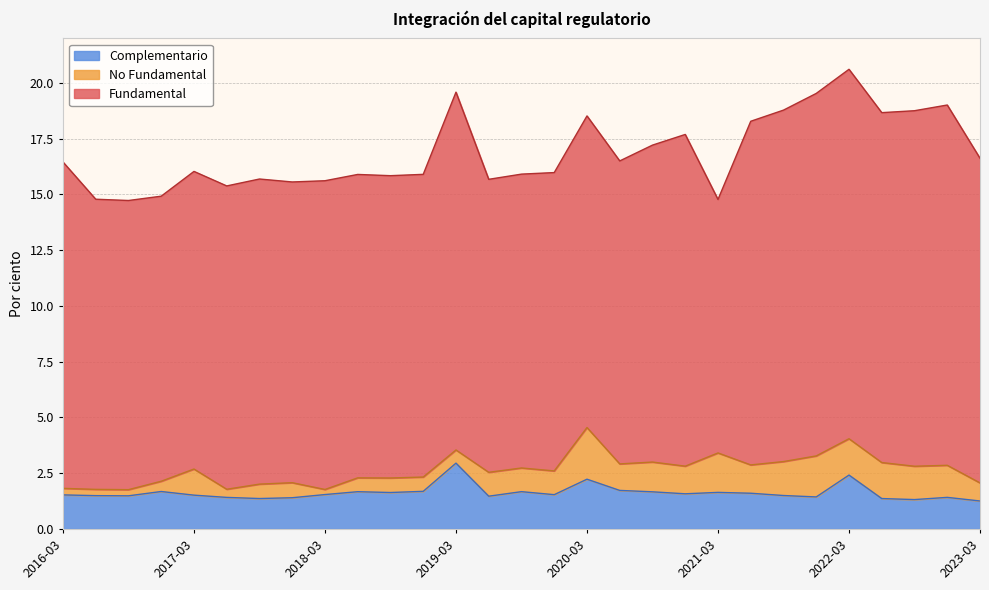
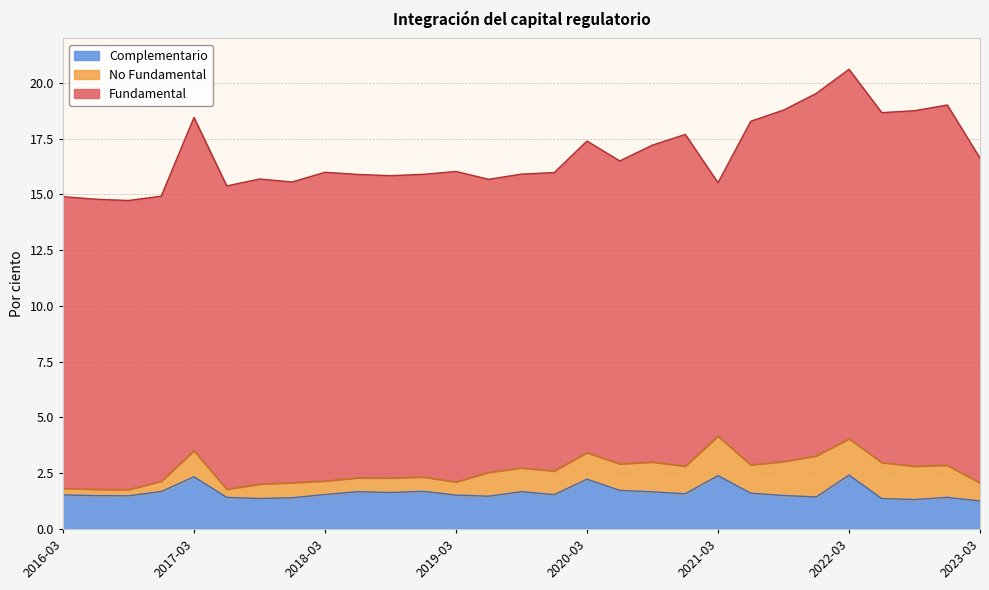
  {
    "Complementario": {
      "2016-03": 1.5,
-     "2017-03": 1.5,
+     "2017-03": 2.3,
      "2018-03": 1.5,
-     "2019-03": 3.0,
+     "2019-03": 1.5,
      "2020-03": 2.2,
-     "2021-03": 1.6,
+     "2021-03": 2.4,
      "2022-03": 2.4,
      "2023-03": 1.3
    },
    "No Fundamental": {
      "2016-03": 0.3,
      "2017-03": 1.2,
-     "2018-03": 0.2,
+     "2018-03": 0.6,
      "2019-03": 0.6,
-     "2020-03": 2.3,
+     "2020-03": 1.2,
      "2021-03": 1.8,
      "2022-03": 1.6,
      "2023-03": 0.8
    },
    "Fundamental": {
-     "2016-03": 14.6,
-     "2017-03": 13.3,
+     "2016-03": 13.1,
+     "2017-03": 14.9,
      "2018-03": 13.8,
-     "2019-03": 16.0,
+     "2019-03": 13.9,
      "2020-03": 14.0,
      "2021-03": 11.4,
      "2022-03": 16.6,
      "2023-03": 14.6
    }
  }
